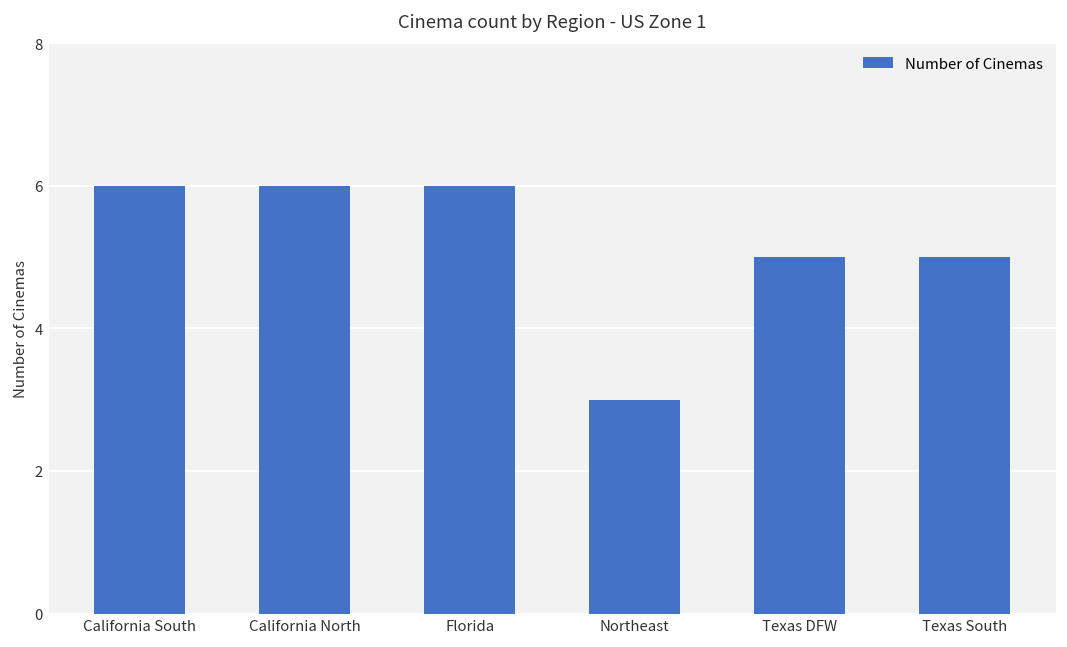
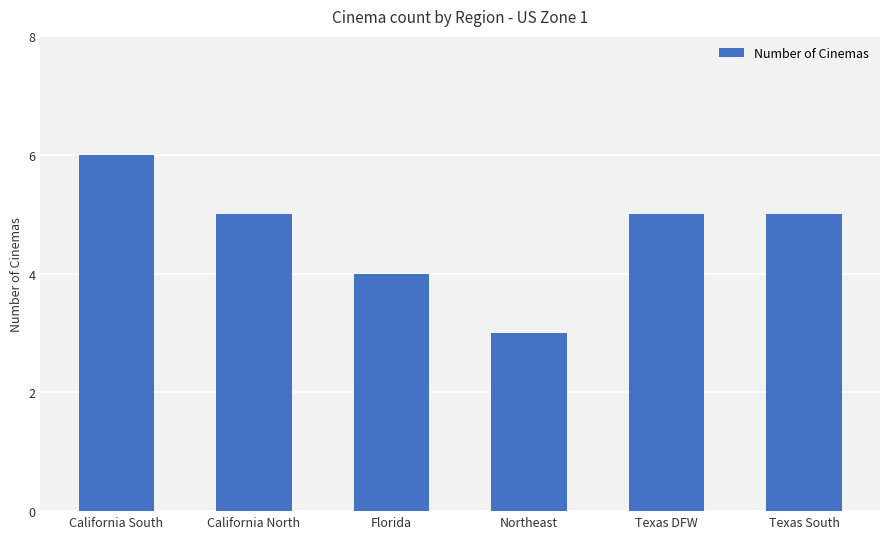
  {
    "California South": 6,
-   "California North": 6,
-   "Florida": 6,
+   "California North": 5,
+   "Florida": 4,
    "Northeast": 3,
    "Texas DFW": 5,
    "Texas South": 5
  }
